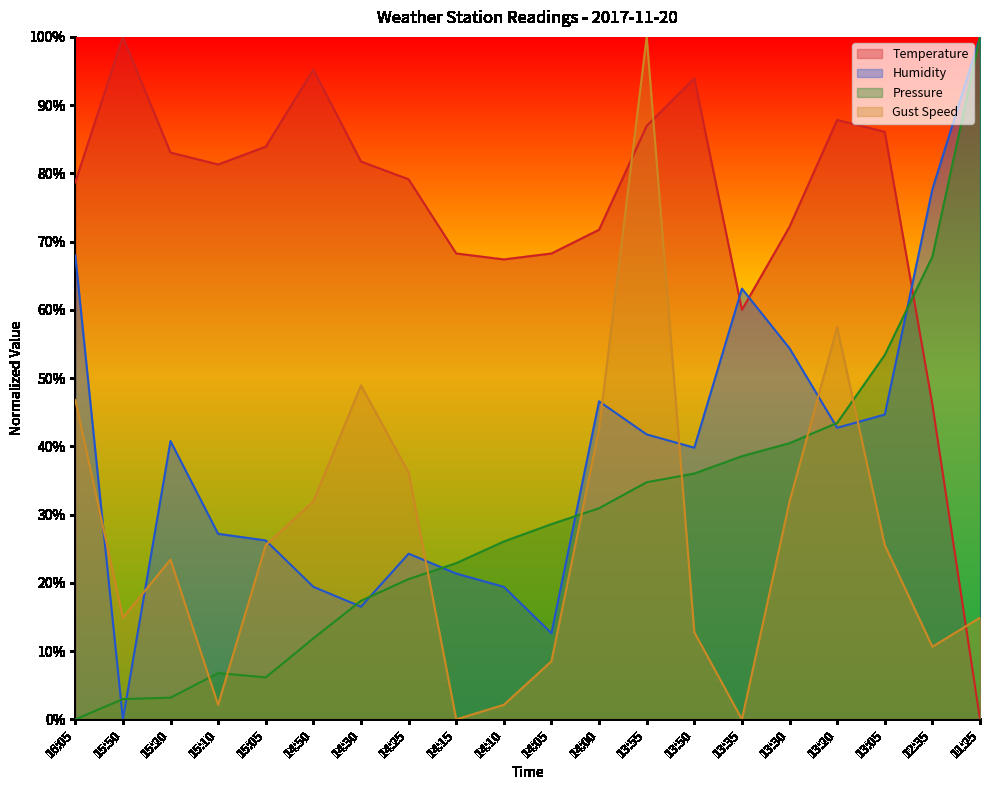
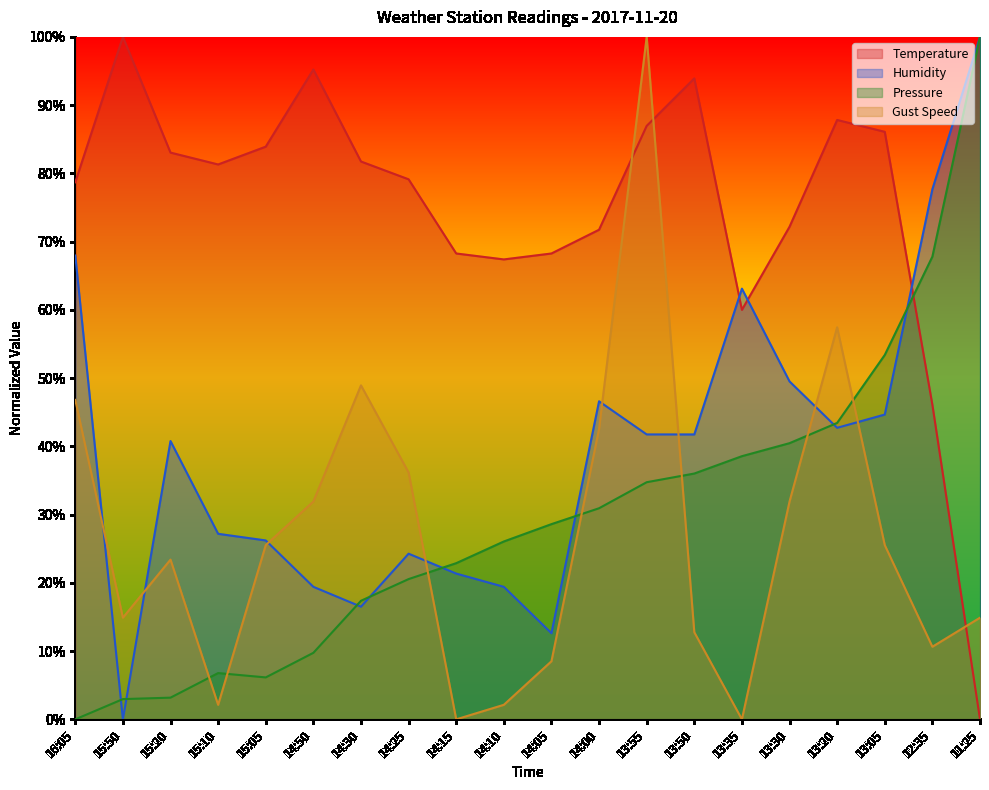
  {
    "Humidity": {
      "16:05": "68%",
      "15:50": "0%",
      "15:20": "41%",
      "15:10": "27%",
      "15:05": "26%",
      "14:50": "19%",
      "14:30": "17%",
      "14:25": "24%",
      "14:15": "21%",
      "14:10": "19%",
      "14:05": "13%",
      "14:00": "47%",
      "13:55": "42%",
-     "13:50": "40%",
+     "13:50": "42%",
      "13:35": "63%",
-     "13:30": "54%",
+     "13:30": "50%",
      "13:20": "43%",
      "13:05": "45%",
      "12:35": "78%"
    },
    "Pressure": {
      "16:05": "0%",
      "15:50": "3%",
      "15:20": "3%",
      "15:10": "7%",
      "15:05": "6%",
-     "14:50": "12%",
+     "14:50": "10%",
      "14:30": "17%",
      "14:25": "21%",
      "14:15": "23%",
      "14:10": "26%",
      "14:05": "29%",
      "14:00": "31%",
      "13:55": "35%",
      "13:50": "36%",
      "13:35": "39%",
      "13:30": "40%",
      "13:20": "43%",
      "13:05": "53%",
      "12:35": "68%"
    }
  }
